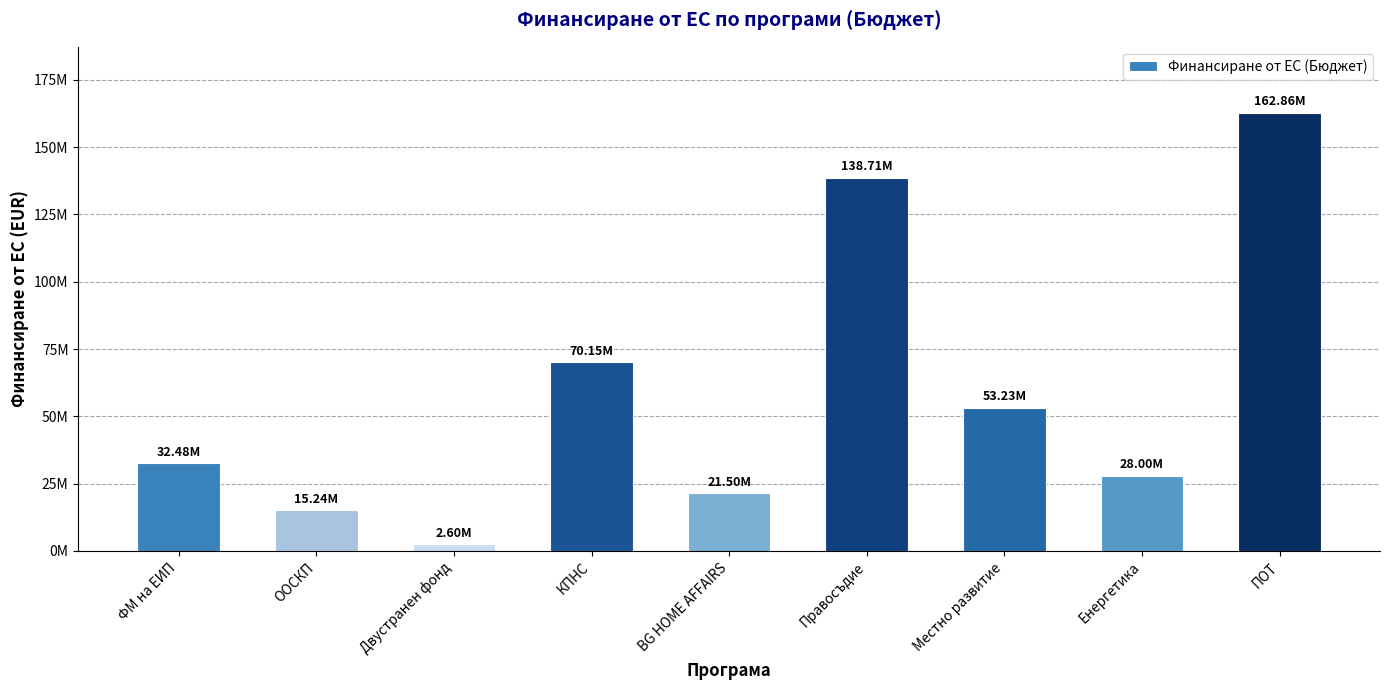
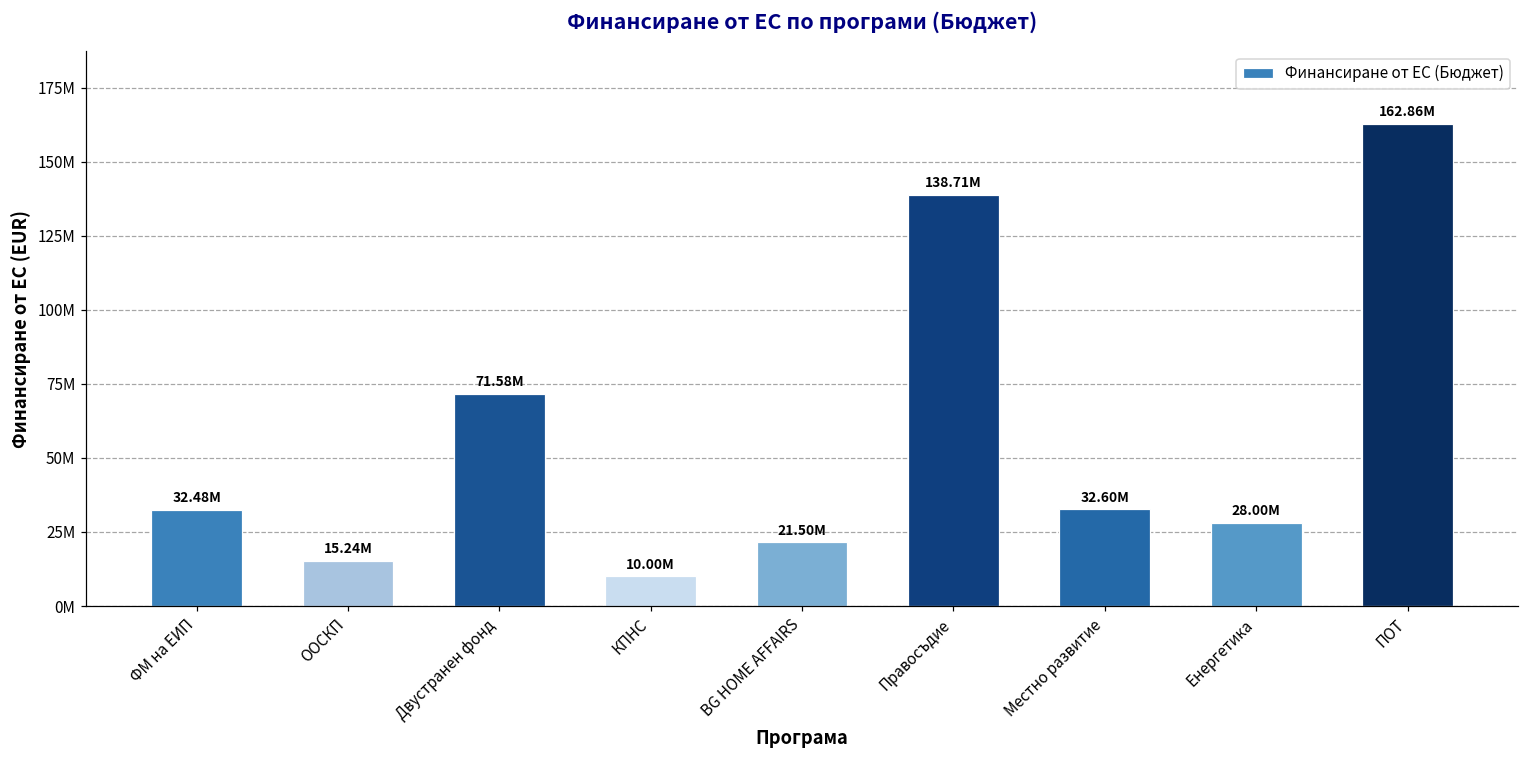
  {
    "ФМ на ЕИП": "32.48M",
    "ООСКП": "15.24M",
-   "Двустранен фонд": "2.60M",
-   "КПНС": "70.15M",
+   "Двустранен фонд": "71.58M",
+   "КПНС": "10.00M",
    "BG HOME AFFAIRS": "21.50M",
    "Правосъдие": "138.71M",
-   "Местно развитие": "53.23M",
+   "Местно развитие": "32.60M",
    "Енергетика": "28.00M",
    "ПОТ": "162.86M"
  }
